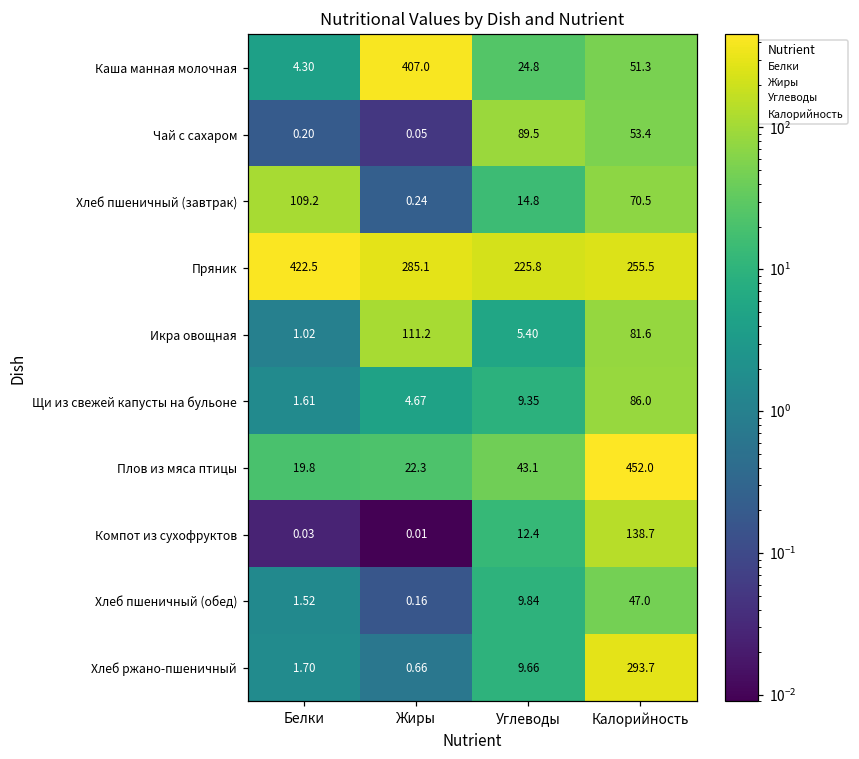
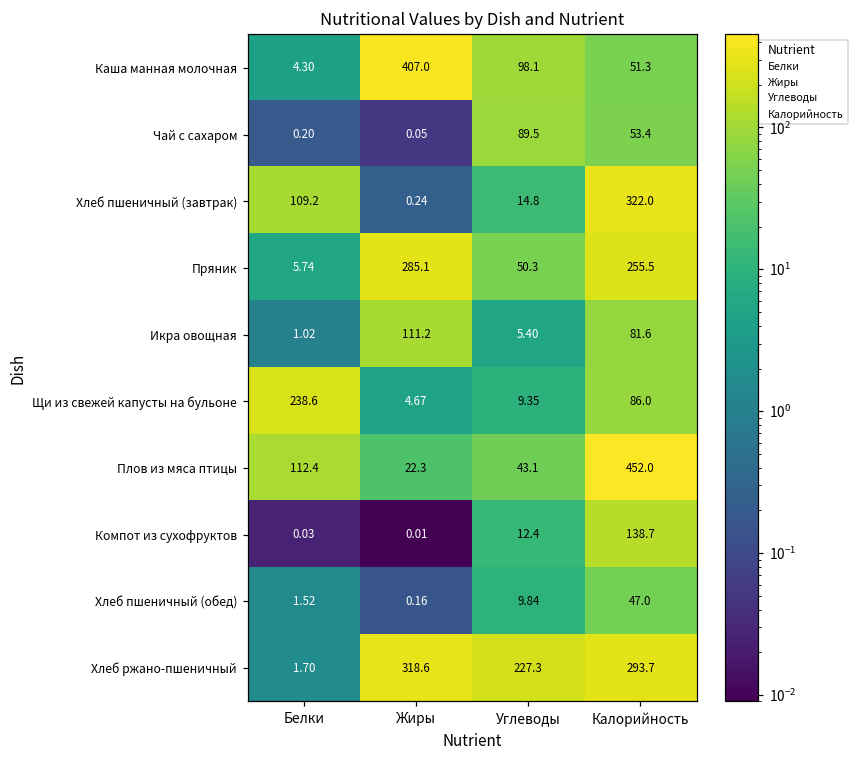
  {
    "Каша манная молочная": {
      "Белки": 4.30,
      "Жиры": 407.0,
-     "Углеводы": 24.8,
+     "Углеводы": 98.1,
      "Калорийность": 51.3
    },
    "Чай с сахаром": {
      "Белки": 0.20,
      "Жиры": 0.05,
      "Углеводы": 89.5,
      "Калорийность": 53.4
    },
    "Хлеб пшеничный (завтрак)": {
      "Белки": 109.2,
      "Жиры": 0.24,
      "Углеводы": 14.8,
-     "Калорийность": 70.5
+     "Калорийность": 322.0
    },
    "Пряник": {
-     "Белки": 422.5,
+     "Белки": 5.74,
      "Жиры": 285.1,
-     "Углеводы": 225.8,
+     "Углеводы": 50.3,
      "Калорийность": 255.5
    },
    "Икра овощная": {
      "Белки": 1.02,
      "Жиры": 111.2,
      "Углеводы": 5.40,
      "Калорийность": 81.6
    },
    "Щи из свежей капусты на бульоне": {
-     "Белки": 1.61,
+     "Белки": 238.6,
      "Жиры": 4.67,
      "Углеводы": 9.35,
      "Калорийность": 86.0
    },
    "Плов из мяса птицы": {
-     "Белки": 19.8,
+     "Белки": 112.4,
      "Жиры": 22.3,
      "Углеводы": 43.1,
      "Калорийность": 452.0
    },
    "Компот из сухофруктов": {
      "Белки": 0.03,
      "Жиры": 0.01,
      "Углеводы": 12.4,
      "Калорийность": 138.7
    },
    "Хлеб пшеничный (обед)": {
      "Белки": 1.52,
      "Жиры": 0.16,
      "Углеводы": 9.84,
      "Калорийность": 47.0
    },
    "Хлеб ржано-пшеничный": {
      "Белки": 1.70,
-     "Жиры": 0.66,
-     "Углеводы": 9.66,
+     "Жиры": 318.6,
+     "Углеводы": 227.3,
      "Калорийность": 293.7
    }
  }
